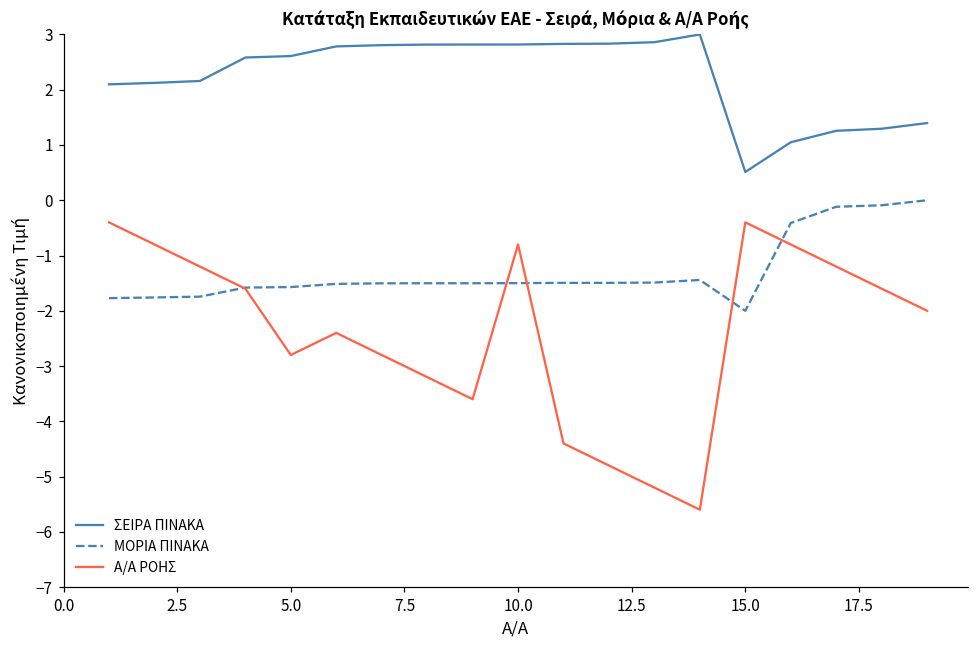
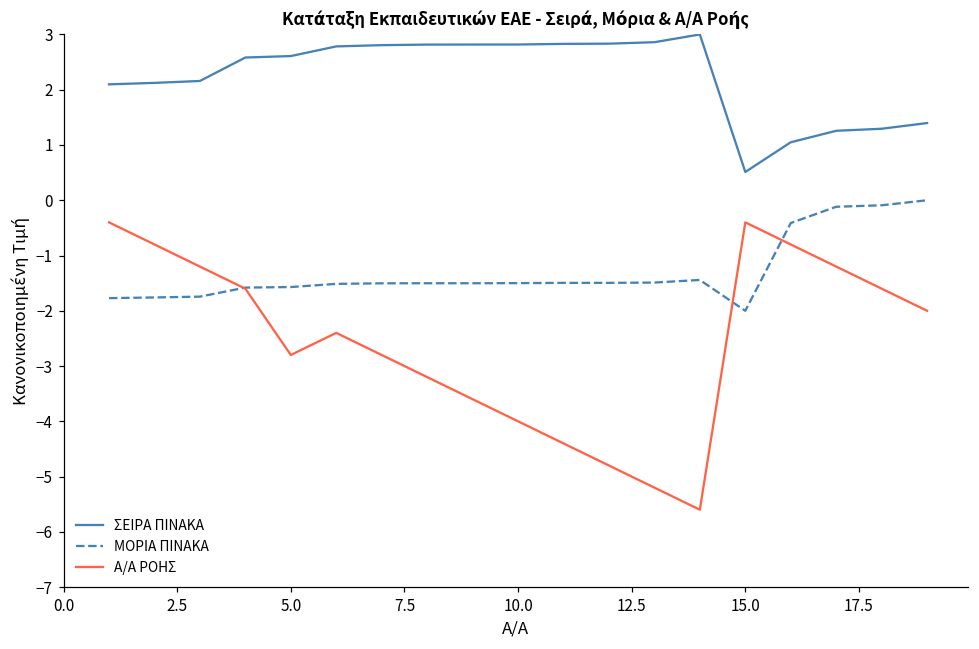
  {
    "Α/Α ΡΟΗΣ": {
      "5.0": -2.8,
-     "10.0": -0.8,
+     "10.0": -4.0,
      "15.0": -0.4
    }
  }
